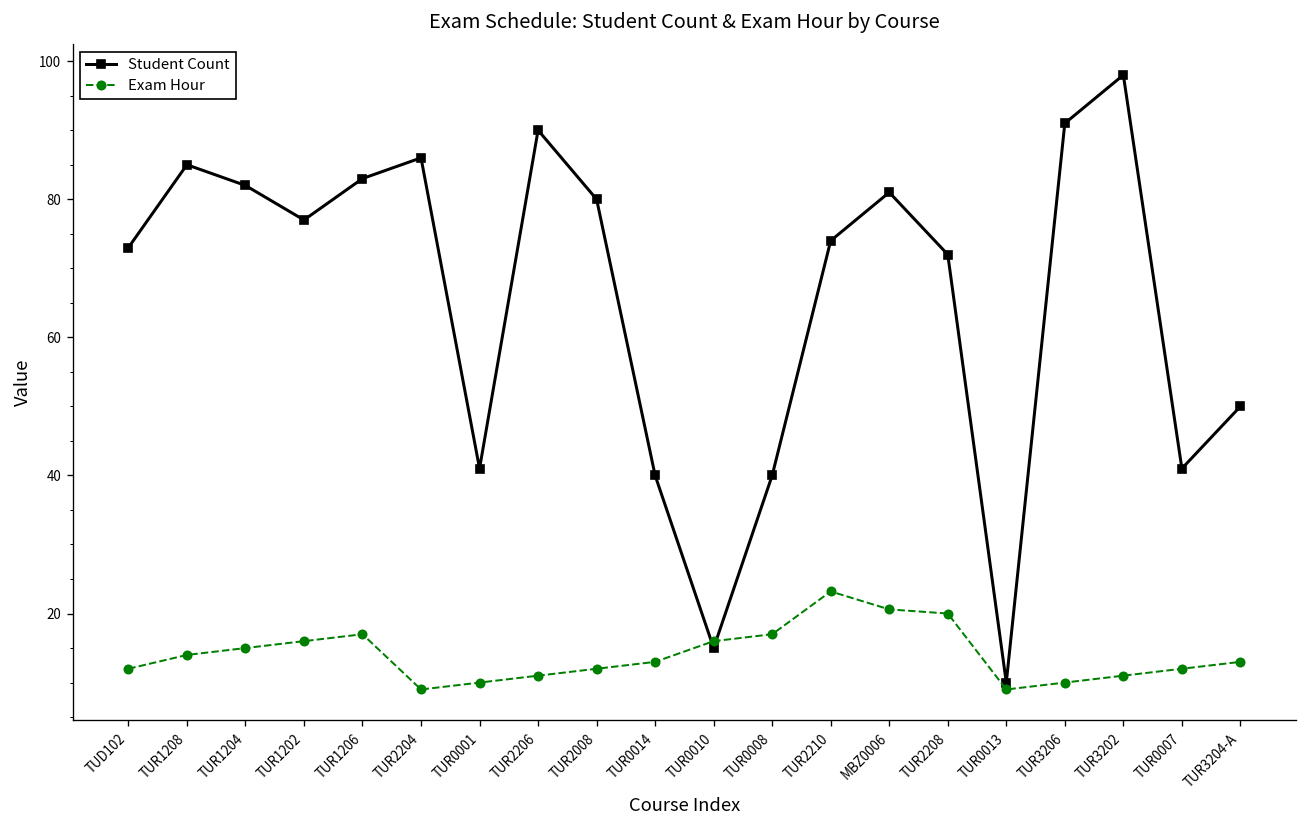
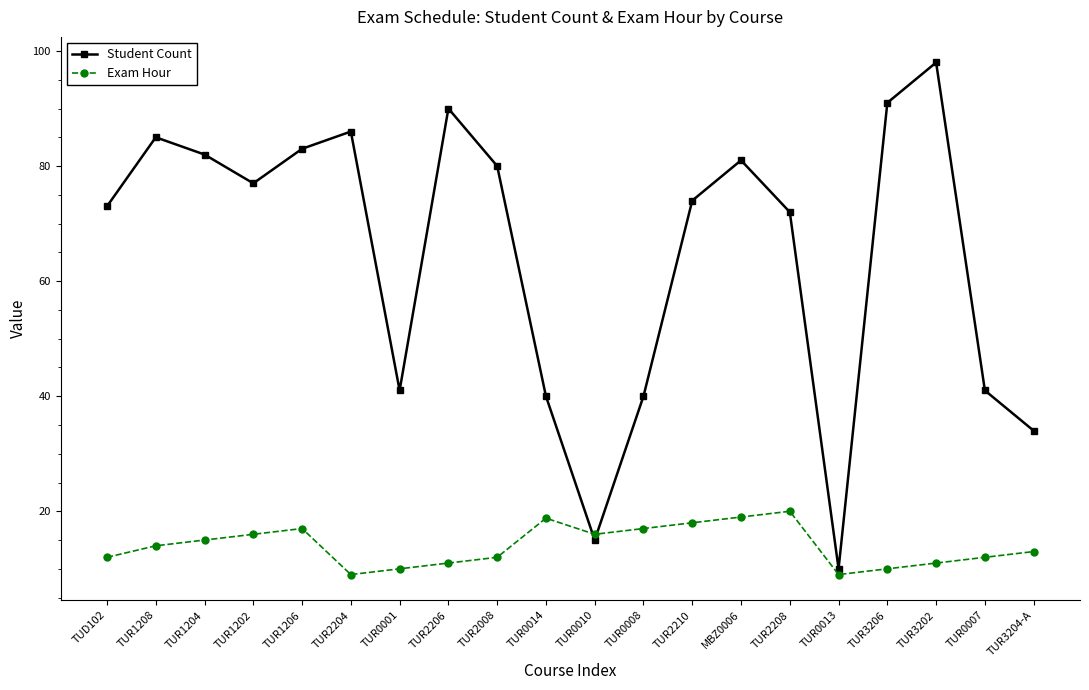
  {
    "Student Count": {
      "TUD102": 73,
      "TUR1208": 85,
      "TUR1204": 82,
      "TUR1202": 77,
      "TUR1206": 83,
      "TUR2204": 86,
      "TUR0001": 41,
      "TUR2206": 90,
      "TUR2008": 80,
      "TUR0014": 40,
      "TUR0010": 15,
      "TUR0008": 40,
      "TUR2210": 74,
      "MBZ0006": 81,
      "TUR2208": 72,
      "TUR0013": 10,
      "TUR3206": 91,
      "TUR3202": 98,
      "TUR0007": 41,
-     "TUR3204-A": 50
+     "TUR3204-A": 34
    },
    "Exam Hour": {
      "TUD102": 12,
      "TUR1208": 14,
      "TUR1204": 15,
      "TUR1202": 16,
      "TUR1206": 17,
      "TUR2204": 9,
      "TUR0001": 10,
      "TUR2206": 11,
      "TUR2008": 12,
-     "TUR0014": 13,
+     "TUR0014": 19,
      "TUR0010": 16,
      "TUR0008": 17,
-     "TUR2210": 23,
-     "MBZ0006": 21,
+     "TUR2210": 18,
+     "MBZ0006": 19,
      "TUR2208": 20,
      "TUR0013": 9,
      "TUR3206": 10,
      "TUR3202": 11,
      "TUR0007": 12,
      "TUR3204-A": 13
    }
  }
